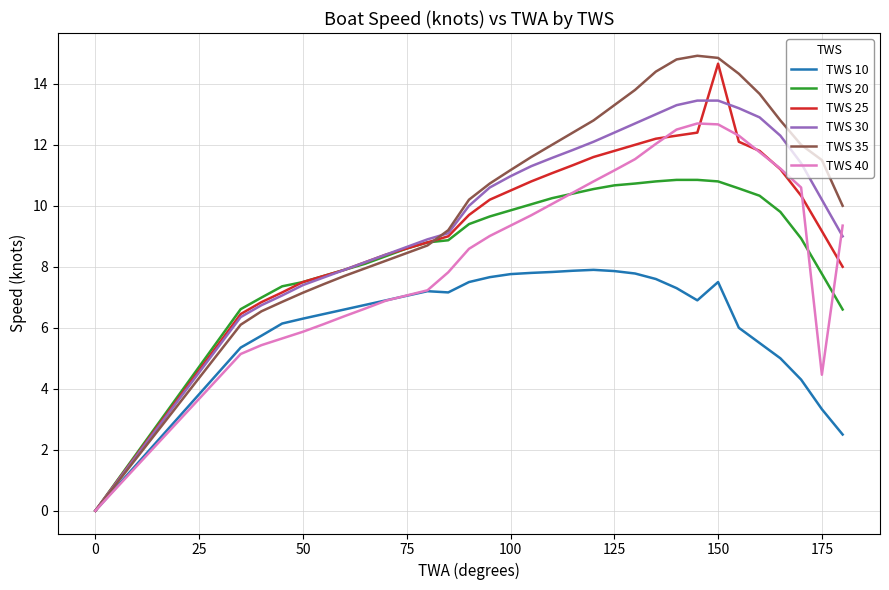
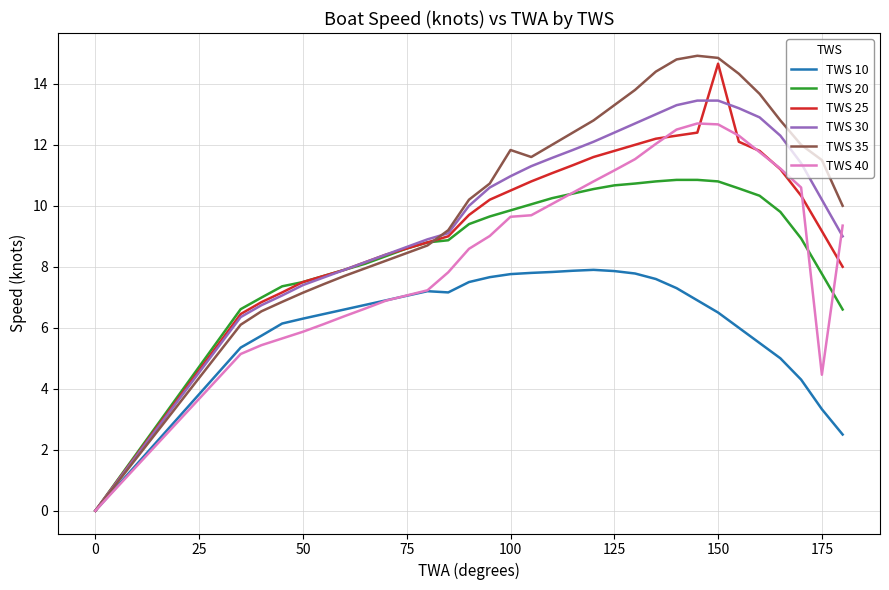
  {
    "TWS 10": {
      "50": 6.3,
      "100": 7.8,
      "125": 7.9,
-     "150": 7.5,
+     "150": 6.5,
      "175": 3.3
    },
    "TWS 20": {
      "100": 9.9,
      "125": 10.7,
      "150": 10.8,
      "175": 7.8
    },
    "TWS 25": {
      "100": 10.5,
      "125": 11.8,
      "150": 14.7,
      "175": 9.2
    },
    "TWS 30": {
      "50": 7.4,
      "100": 11.0,
      "125": 12.4,
      "150": 13.5,
      "175": 10.2
    },
    "TWS 35": {
      "50": 7.2,
      "75": 8.5,
-     "100": 11.2,
+     "100": 11.8,
      "125": 13.3,
      "150": 14.9
    },
    "TWS 40": {
      "50": 5.9,
-     "100": 9.4,
+     "100": 9.6,
      "125": 11.2,
      "150": 12.7,
      "175": 4.5
    }
  }
